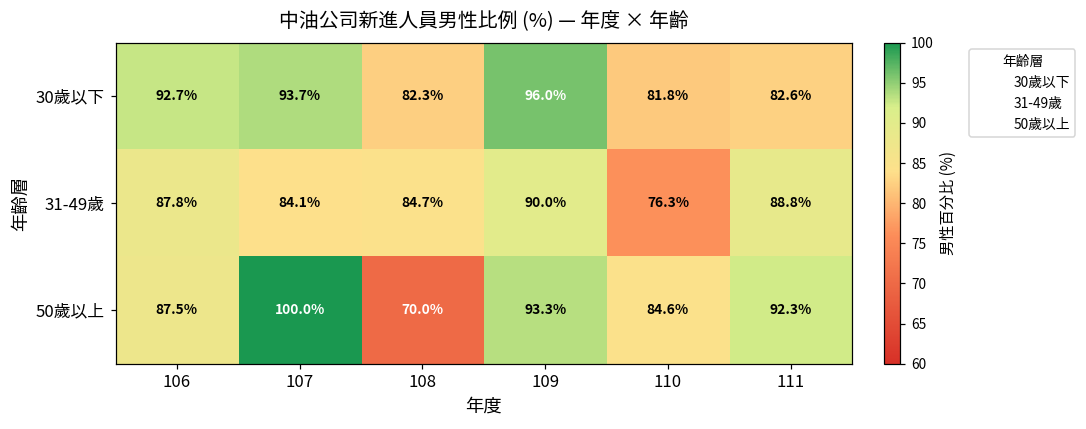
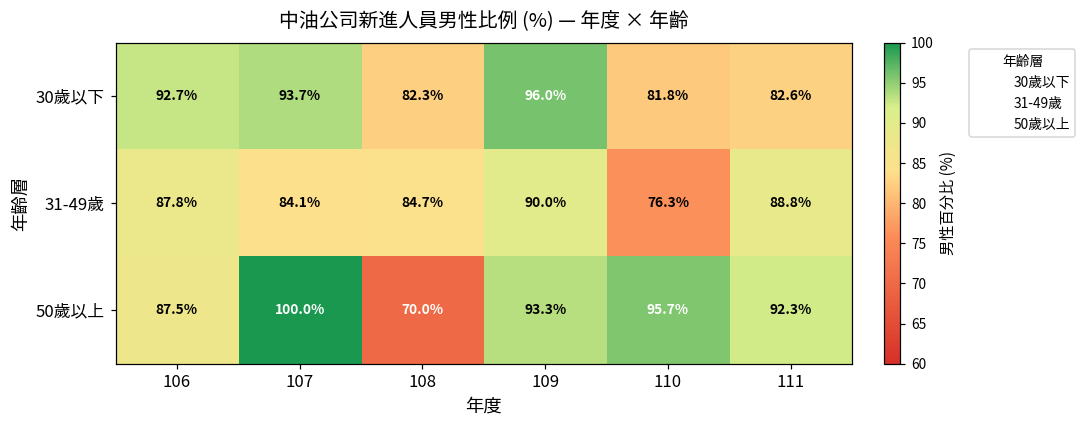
  {
    "30歲以下": {
      "106": "92.7%",
      "107": "93.7%",
      "108": "82.3%",
      "109": "96.0%",
      "110": "81.8%",
      "111": "82.6%"
    },
    "31-49歲": {
      "106": "87.8%",
      "107": "84.1%",
      "108": "84.7%",
      "109": "90.0%",
      "110": "76.3%",
      "111": "88.8%"
    },
    "50歲以上": {
      "106": "87.5%",
      "107": "100.0%",
      "108": "70.0%",
      "109": "93.3%",
-     "110": "84.6%",
+     "110": "95.7%",
      "111": "92.3%"
    }
  }
